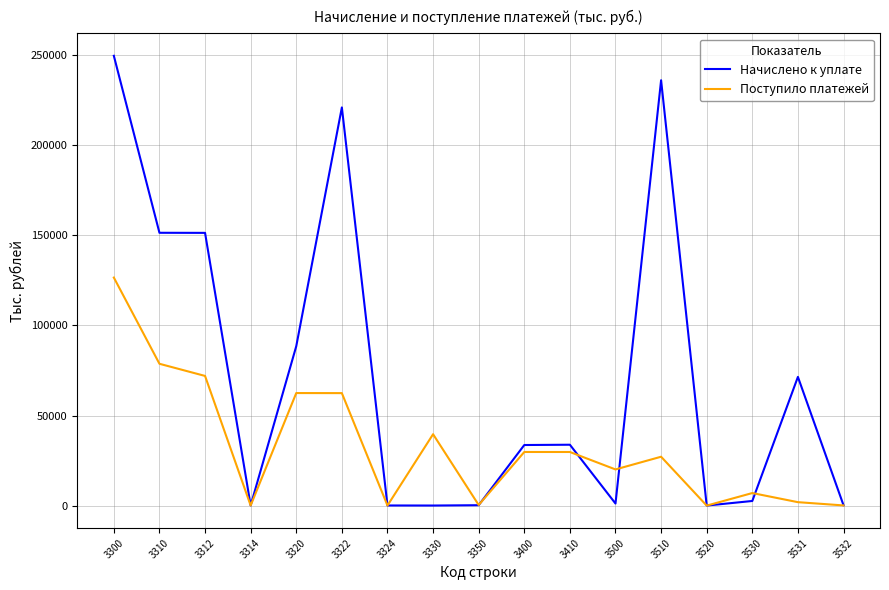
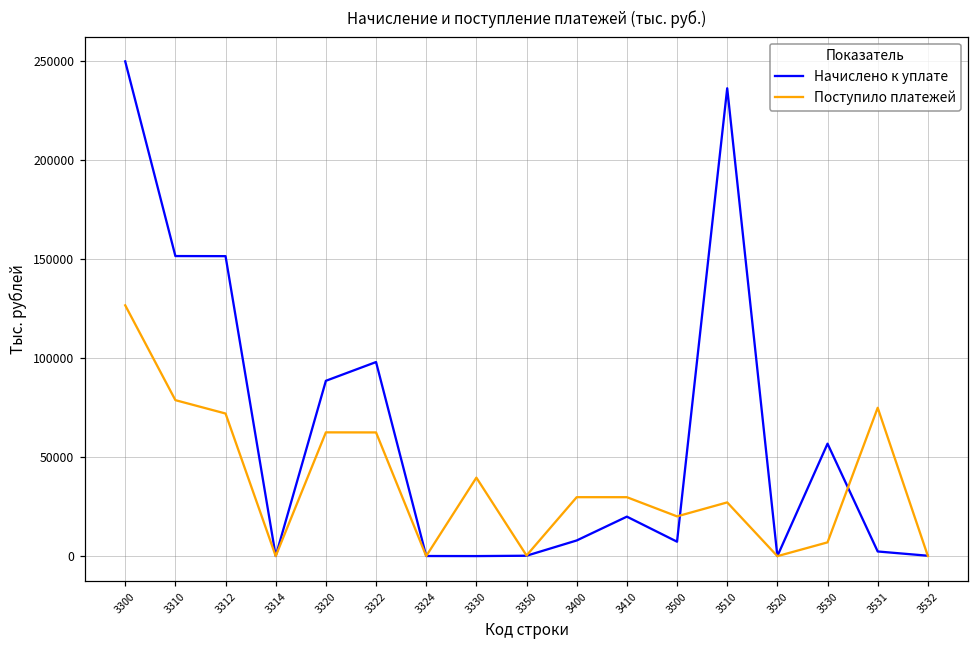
  {
    "Начислено к уплате": {
      "3300": 250000,
      "3310": 151000,
      "3312": 151000,
      "3320": 88000,
-     "3322": 221000,
+     "3322": 98000,
      "3330": 0,
-     "3400": 34000,
-     "3410": 34000,
-     "3500": 1000,
+     "3400": 8000,
+     "3410": 20000,
+     "3500": 7000,
      "3510": 236000,
-     "3530": 3000,
-     "3531": 71000
+     "3530": 57000,
+     "3531": 2000
    },
    "Поступило платежей": {
      "3300": 127000,
      "3310": 79000,
      "3312": 72000,
      "3320": 62000,
      "3322": 62000,
      "3330": 40000,
      "3400": 30000,
      "3410": 30000,
      "3500": 20000,
      "3510": 27000,
      "3530": 7000,
-     "3531": 2000
+     "3531": 75000
    }
  }
